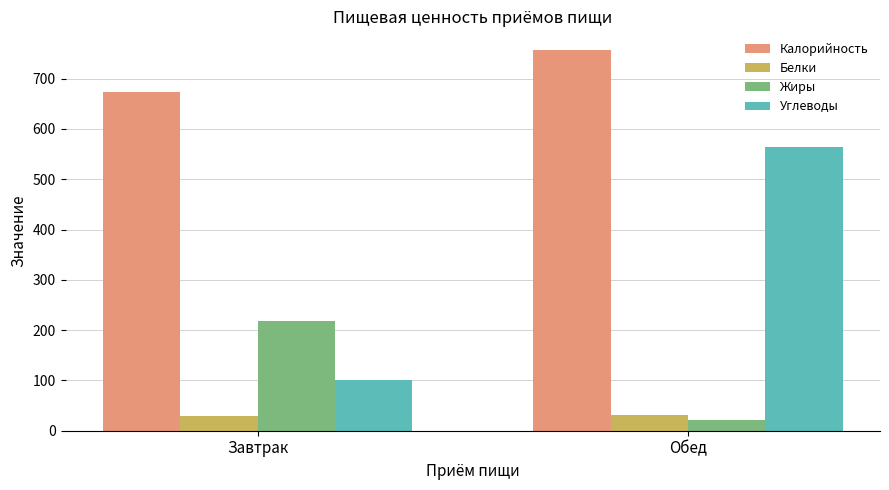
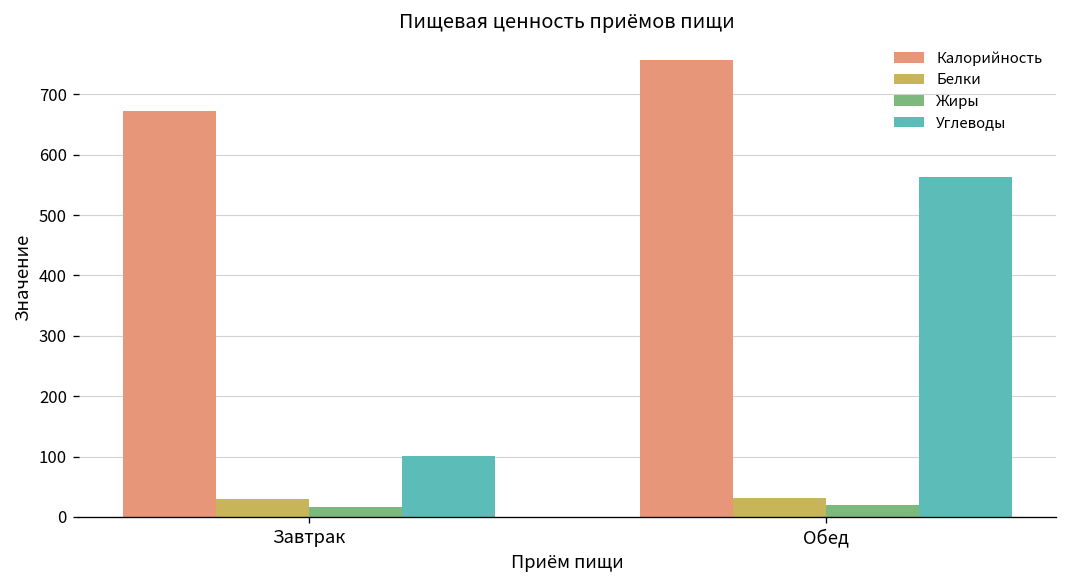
  {
    "Жиры": {
-     "Завтрак": 220,
+     "Завтрак": 20,
      "Обед": 20
    },
    "Углеводы": {
      "Завтрак": 100,
      "Обед": 560
    }
  }
